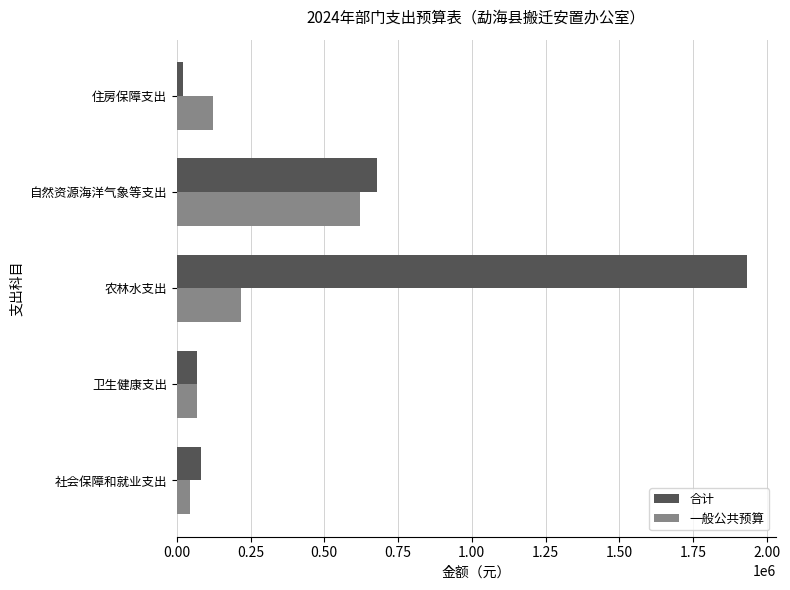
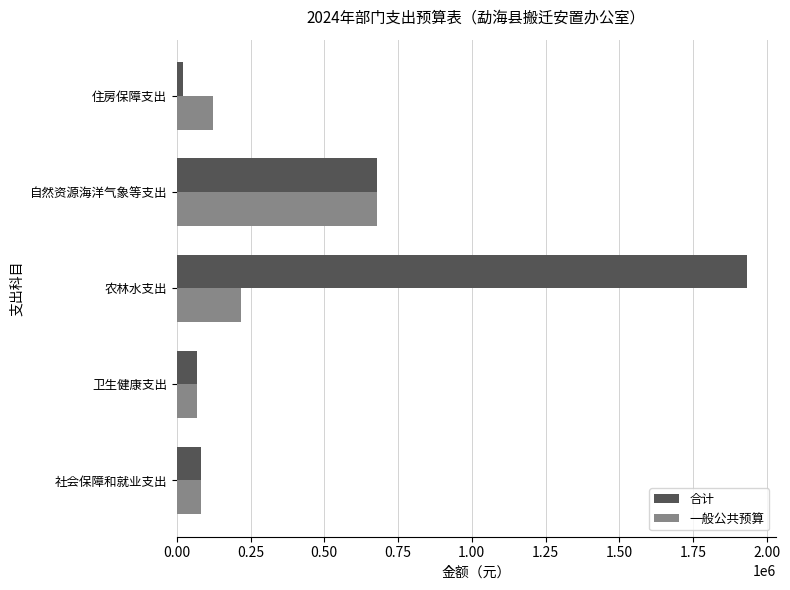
  {
    "合计": {
      "住房保障支出": 20000,
      "自然资源海洋气象等支出": 680000,
      "农林水支出": 1930000,
      "卫生健康支出": 70000,
      "社会保障和就业支出": 80000
    },
    "一般公共预算": {
      "住房保障支出": 120000,
-     "自然资源海洋气象等支出": 620000,
+     "自然资源海洋气象等支出": 680000,
      "农林水支出": 220000,
      "卫生健康支出": 70000,
-     "社会保障和就业支出": 40000
+     "社会保障和就业支出": 80000
    }
  }
